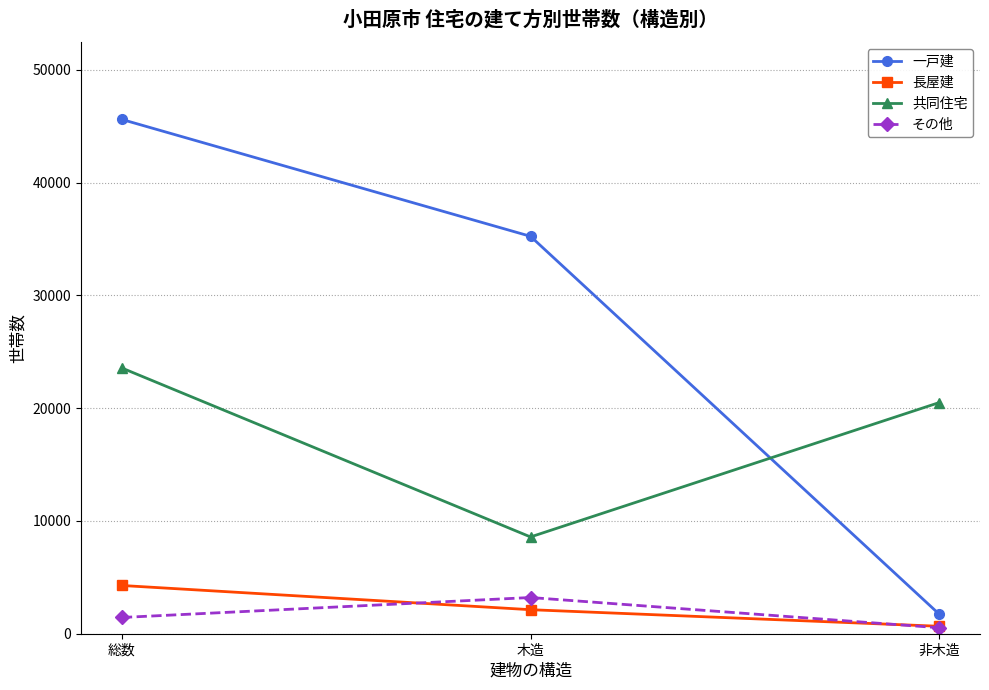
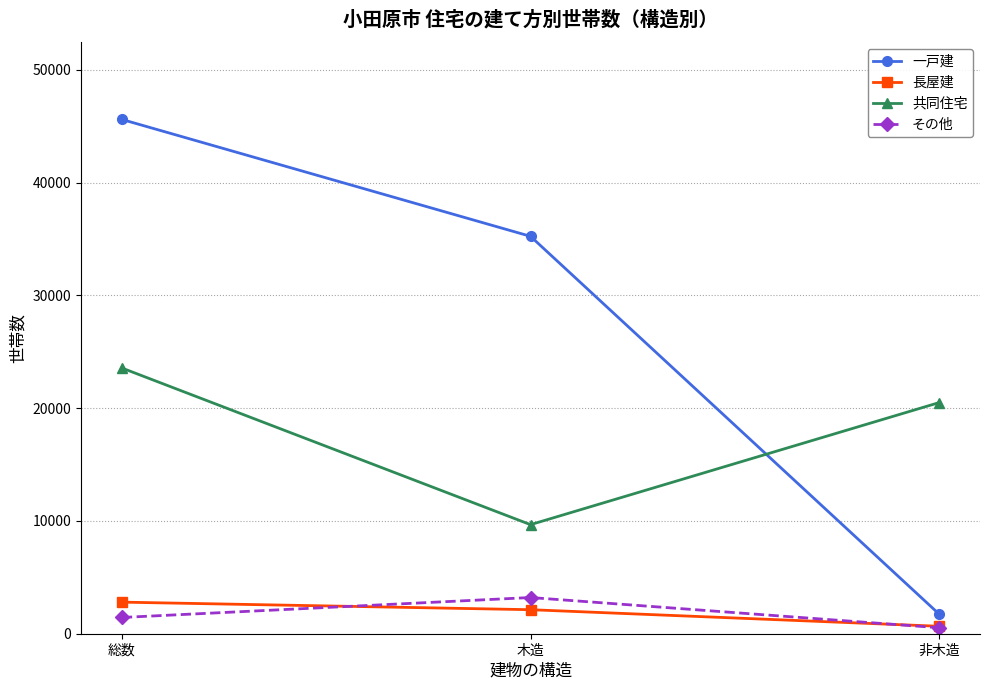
  {
    "一戸建": {
      "総数": 45600,
      "木造": 35200,
      "非木造": 1700
    },
    "長屋建": {
-     "総数": 4300,
+     "総数": 2800,
      "木造": 2100
    },
    "共同住宅": {
      "総数": 23600,
-     "木造": 8600,
+     "木造": 9700,
      "非木造": 20500
    },
    "その他": {
      "総数": 1400,
      "木造": 3200
    }
  }
